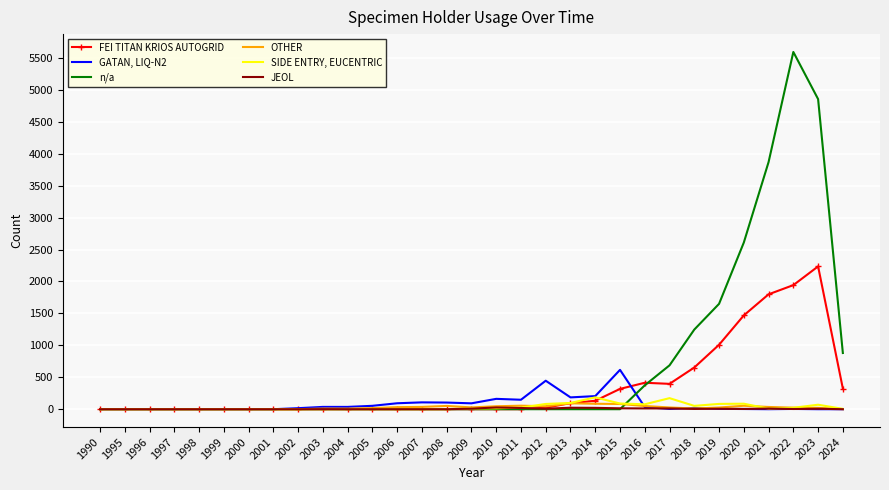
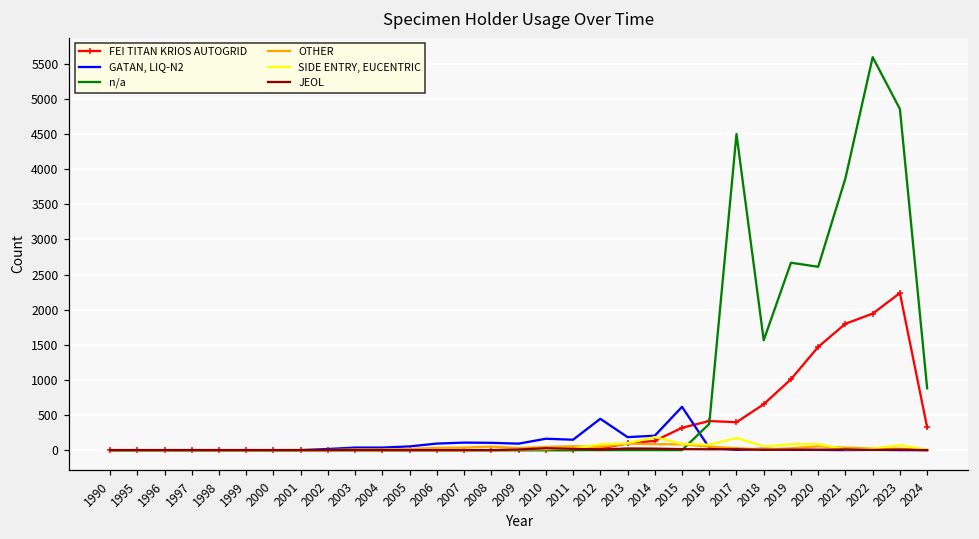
  {
    "FEI TITAN KRIOS AUTOGRID": {
      "2014": 100,
      "2015": 300,
      "2017": 400,
      "2018": 700,
      "2019": 1000,
      "2020": 1500,
      "2021": 1800,
      "2022": 1900,
      "2023": 2200,
      "2024": 300
    },
    "GATAN, LIQ-N2": {
      "2006": 100,
      "2007": 100,
      "2008": 100,
      "2009": 100,
      "2010": 200,
      "2011": 100,
      "2012": 400,
      "2013": 200,
      "2015": 600
    },
    "n/a": {
-     "2017": 700,
-     "2018": 1200,
-     "2019": 1700,
+     "2017": 4500,
+     "2018": 1600,
+     "2019": 2700,
      "2020": 2600,
      "2021": 3900,
      "2022": 5600,
      "2023": 4900,
      "2024": 900
    },
    "OTHER": {
      "2008": 100,
      "2014": 100
    },
    "SIDE ENTRY, EUCENTRIC": {
      "2017": 200,
      "2019": 100,
      "2023": 100
    }
  }
